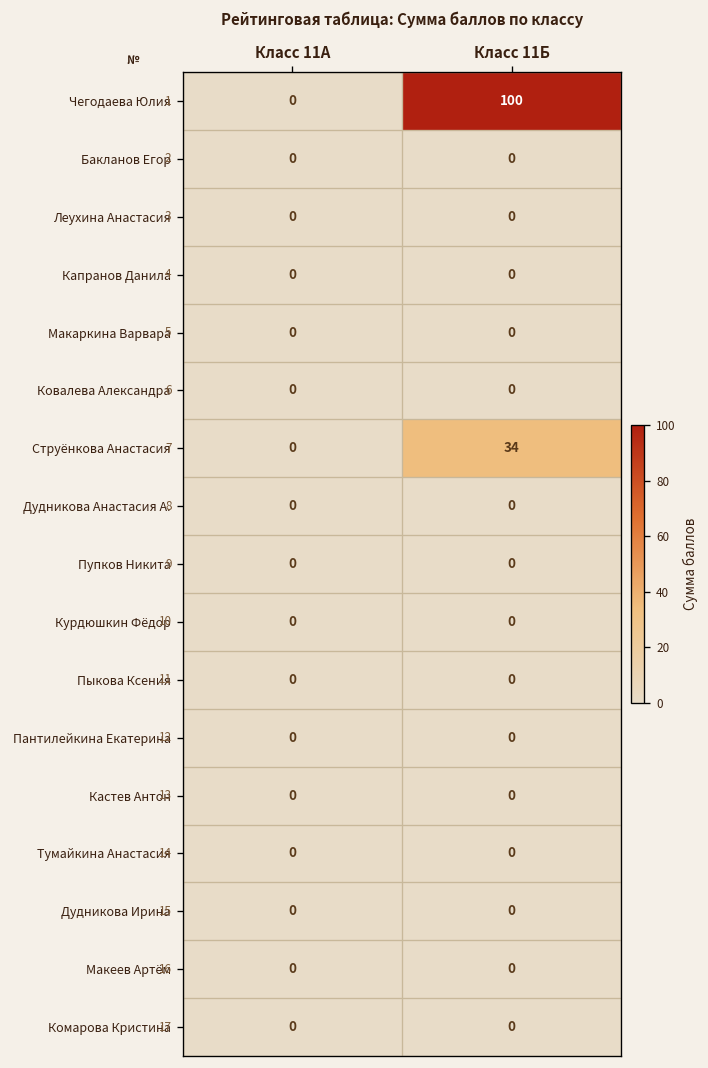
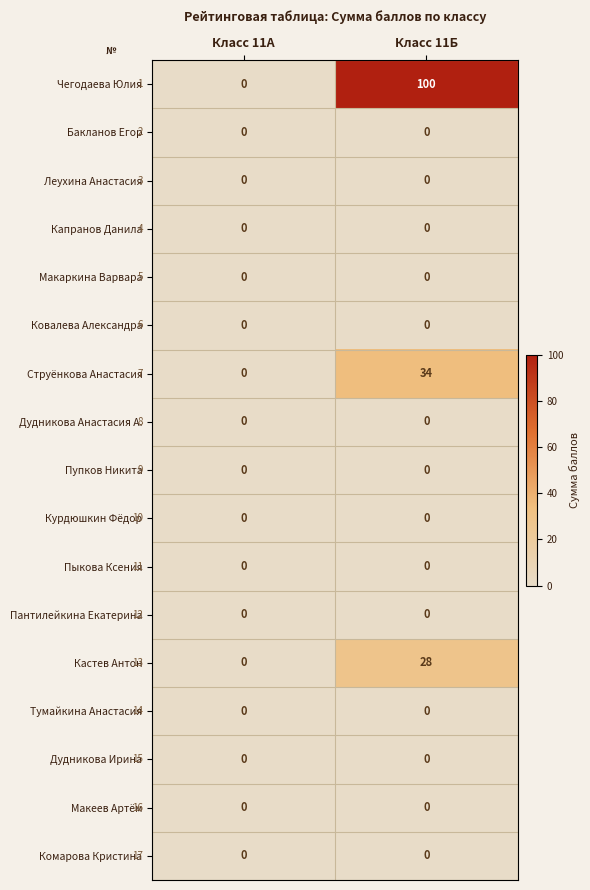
  {
    "Чегодаева Юлия": {
      "Класс 11А": 0,
      "Класс 11Б": 100
    },
    "Бакланов Егор": {
      "Класс 11А": 0,
      "Класс 11Б": 0
    },
    "Леухина Анастасия": {
      "Класс 11А": 0,
      "Класс 11Б": 0
    },
    "Капранов Данила": {
      "Класс 11А": 0,
      "Класс 11Б": 0
    },
    "Макаркина Варвара": {
      "Класс 11А": 0,
      "Класс 11Б": 0
    },
    "Ковалева Александра": {
      "Класс 11А": 0,
      "Класс 11Б": 0
    },
    "Струёнкова Анастасия": {
      "Класс 11А": 0,
      "Класс 11Б": 34
    },
    "Дудникова Анастасия А.": {
      "Класс 11А": 0,
      "Класс 11Б": 0
    },
    "Пупков Никита": {
      "Класс 11А": 0,
      "Класс 11Б": 0
    },
    "Курдюшкин Фёдор": {
      "Класс 11А": 0,
      "Класс 11Б": 0
    },
    "Пыкова Ксения": {
      "Класс 11А": 0,
      "Класс 11Б": 0
    },
    "Пантилейкина Екатерина": {
      "Класс 11А": 0,
      "Класс 11Б": 0
    },
    "Кастев Антон": {
      "Класс 11А": 0,
-     "Класс 11Б": 0
+     "Класс 11Б": 28
    },
    "Тумайкина Анастасия": {
      "Класс 11А": 0,
      "Класс 11Б": 0
    },
    "Дудникова Ирина": {
      "Класс 11А": 0,
      "Класс 11Б": 0
    },
    "Макеев Артём": {
      "Класс 11А": 0,
      "Класс 11Б": 0
    },
    "Комарова Кристина": {
      "Класс 11А": 0,
      "Класс 11Б": 0
    }
  }
